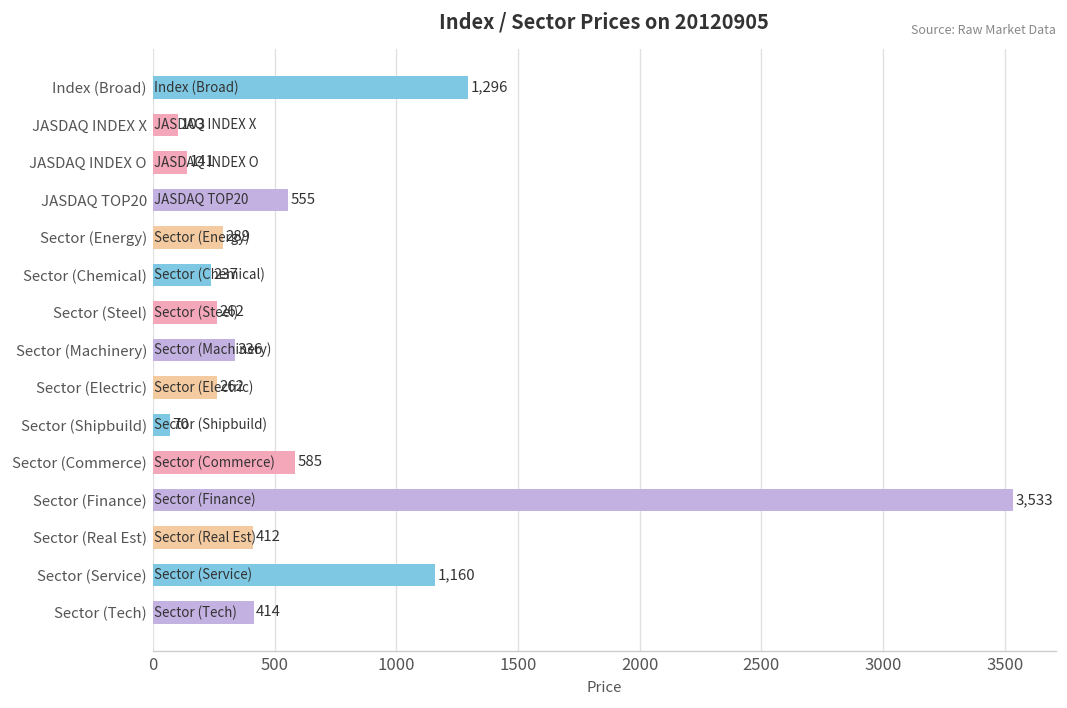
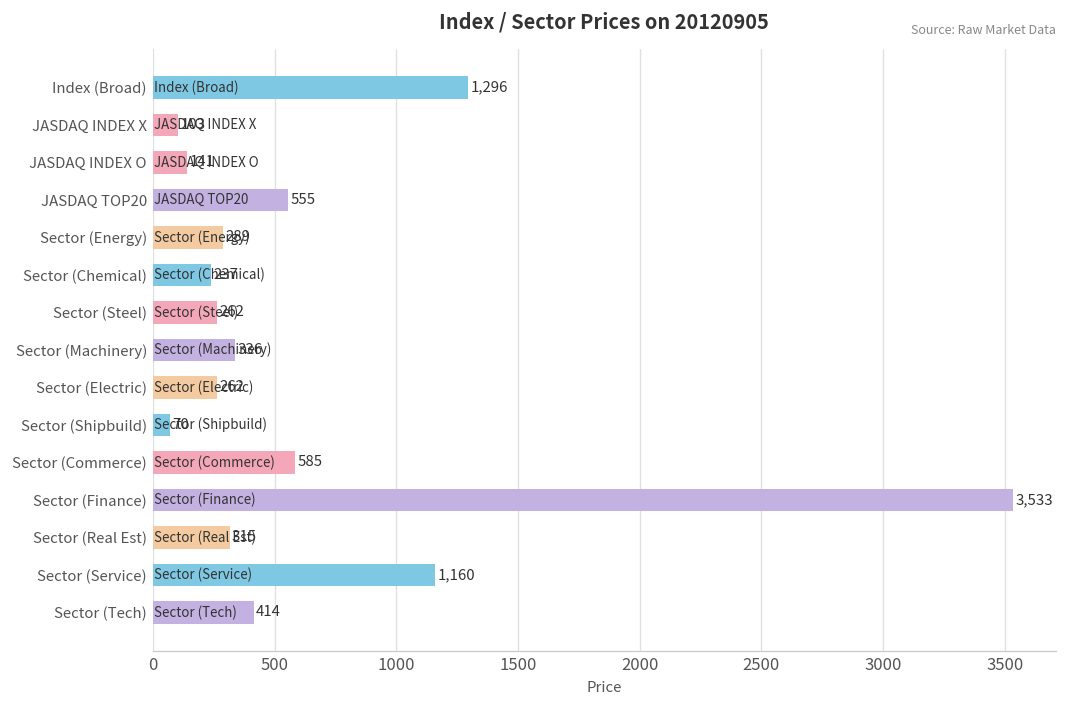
  {
    "Index (Broad)": "1,296",
    "JASDAQ TOP20": "555",
    "Sector (Commerce)": "585",
    "Sector (Finance)": "3,533",
-   "Sector (Real Est)": "412",
+   "Sector (Real Est)": "315",
    "Sector (Service)": "1,160",
    "Sector (Tech)": "414"
  }
